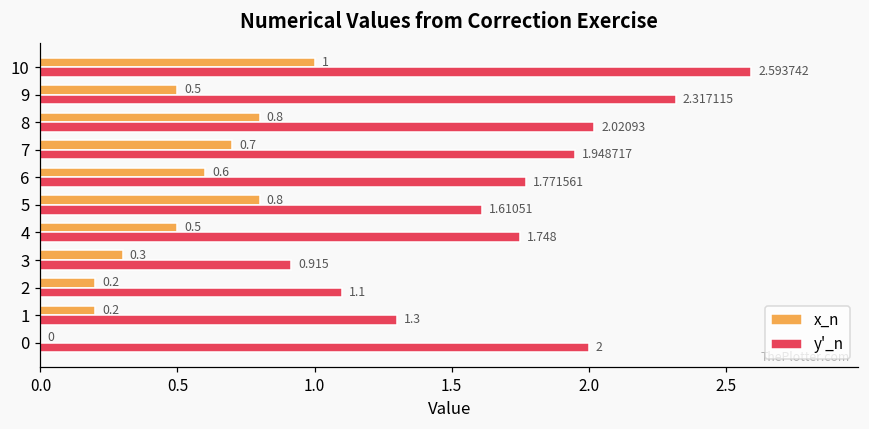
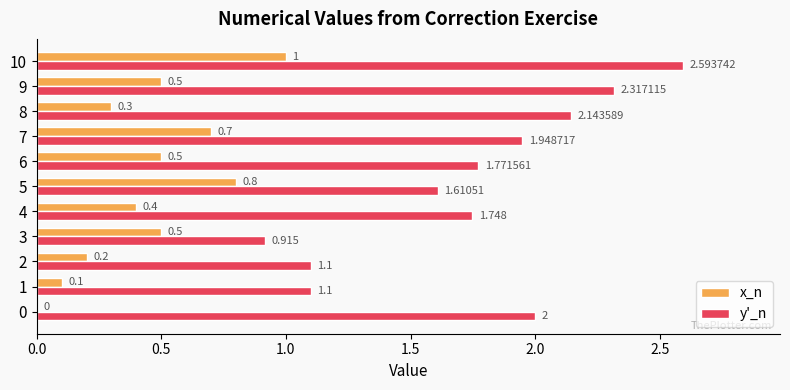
  {
    "x_n": {
      "10": 1,
      "9": 0.5,
-     "8": 0.8,
+     "8": 0.3,
      "7": 0.7,
-     "6": 0.6,
+     "6": 0.5,
      "5": 0.8,
-     "4": 0.5,
-     "3": 0.3,
+     "4": 0.4,
+     "3": 0.5,
      "2": 0.2,
-     "1": 0.2,
+     "1": 0.1,
      "0": 0
    },
    "y'_n": {
      "10": 2.593742,
      "9": 2.317115,
-     "8": 2.02093,
+     "8": 2.143589,
      "7": 1.948717,
      "6": 1.771561,
      "5": 1.61051,
      "4": 1.748,
      "3": 0.915,
      "2": 1.1,
-     "1": 1.3,
+     "1": 1.1,
      "0": 2
    }
  }
